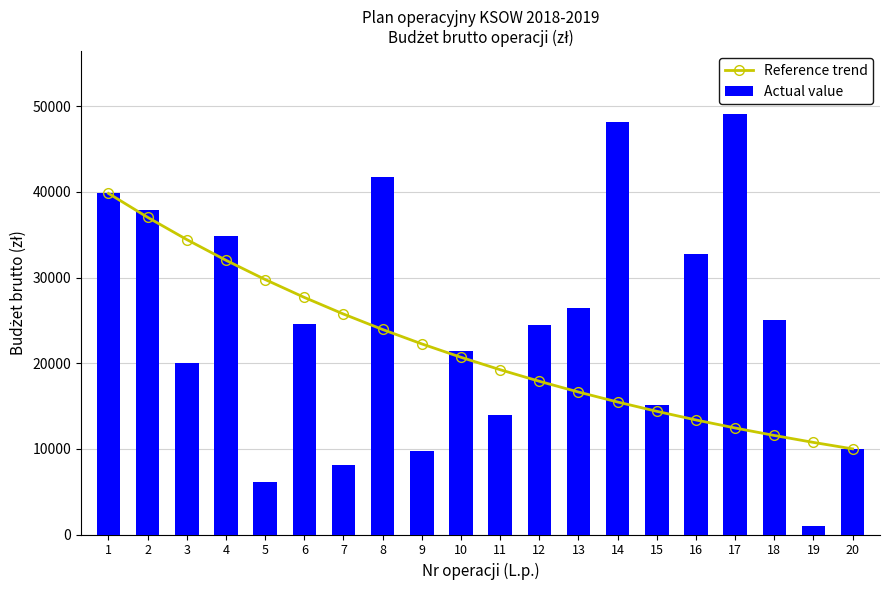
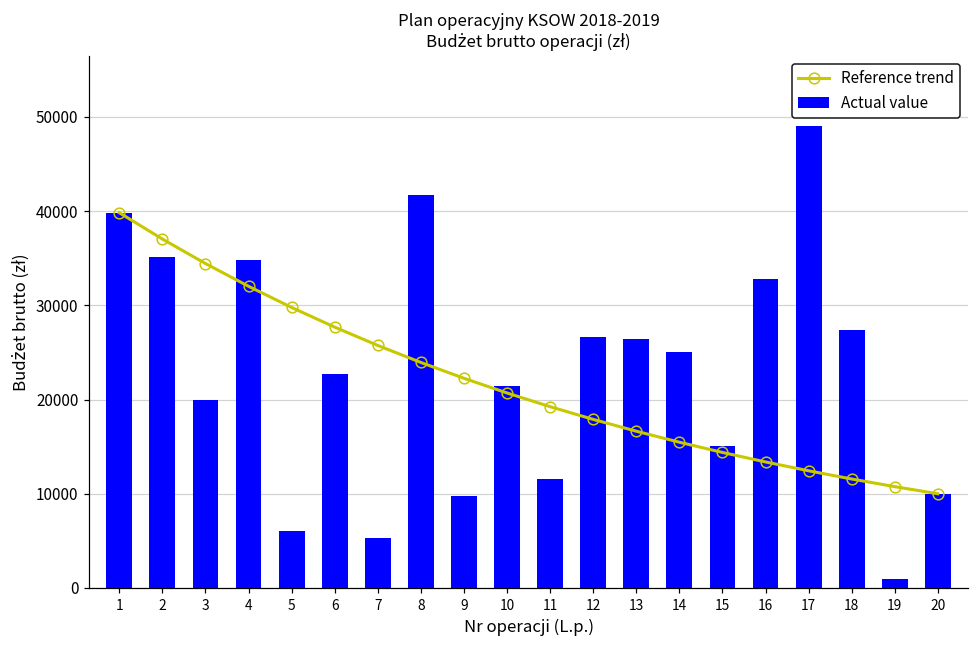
  {
    "Reference trend": {
      "1": 40000,
      "2": 37000,
      "3": 34000,
      "4": 32000,
      "5": 30000,
      "6": 28000,
      "7": 26000,
      "8": 24000,
      "9": 22000,
      "10": 21000,
      "11": 19000,
      "12": 18000,
      "13": 17000,
      "14": 15000,
      "15": 14000,
      "16": 13000,
      "17": 12000,
      "18": 12000,
      "19": 11000,
      "20": 10000
    },
    "Actual value": {
      "1": 40000,
-     "2": 38000,
+     "2": 35000,
      "3": 20000,
      "4": 35000,
      "5": 6000,
-     "6": 25000,
-     "7": 8000,
+     "6": 23000,
+     "7": 5000,
      "8": 42000,
      "9": 10000,
      "10": 21000,
-     "11": 14000,
-     "12": 25000,
+     "11": 12000,
+     "12": 27000,
      "13": 26000,
-     "14": 48000,
+     "14": 25000,
      "15": 15000,
      "16": 33000,
      "17": 49000,
-     "18": 25000,
+     "18": 27000,
      "19": 1000,
      "20": 10000
    }
  }
